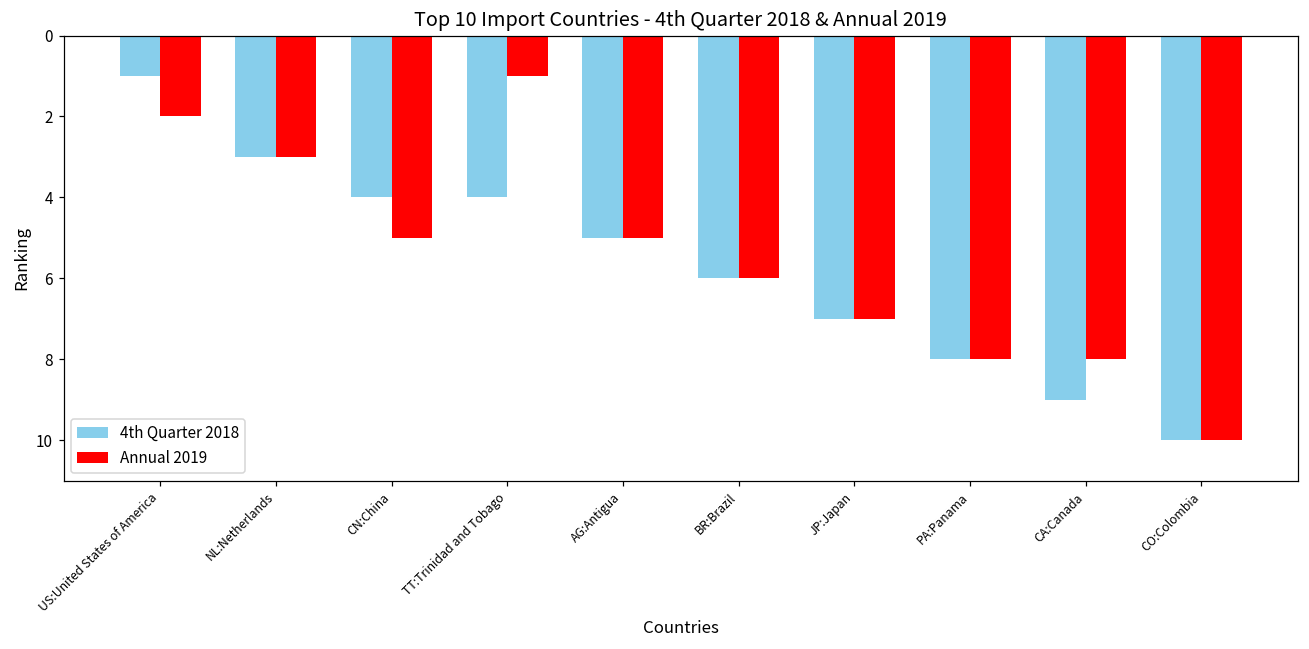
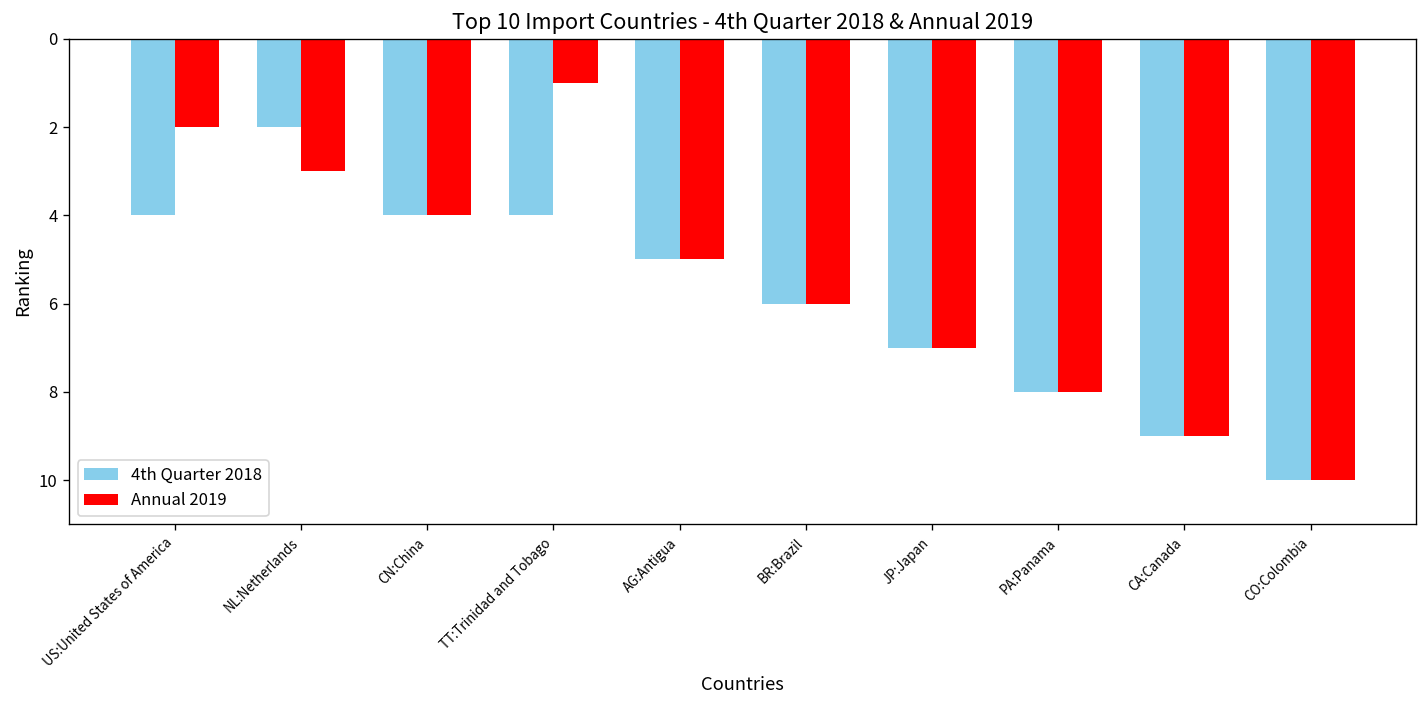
  {
    "4th Quarter 2018": {
-     "US:United States of America": 1,
-     "NL:Netherlands": 3,
+     "US:United States of America": 4,
+     "NL:Netherlands": 2,
      "CN:China": 4,
      "TT:Trinidad and Tobago": 4,
      "AG:Antigua": 5,
      "BR:Brazil": 6,
      "JP:Japan": 7,
      "PA:Panama": 8,
      "CA:Canada": 9,
      "CO:Colombia": 10
    },
    "Annual 2019": {
      "US:United States of America": 2,
      "NL:Netherlands": 3,
-     "CN:China": 5,
+     "CN:China": 4,
      "TT:Trinidad and Tobago": 1,
      "AG:Antigua": 5,
      "BR:Brazil": 6,
      "JP:Japan": 7,
      "PA:Panama": 8,
-     "CA:Canada": 8,
+     "CA:Canada": 9,
      "CO:Colombia": 10
    }
  }
